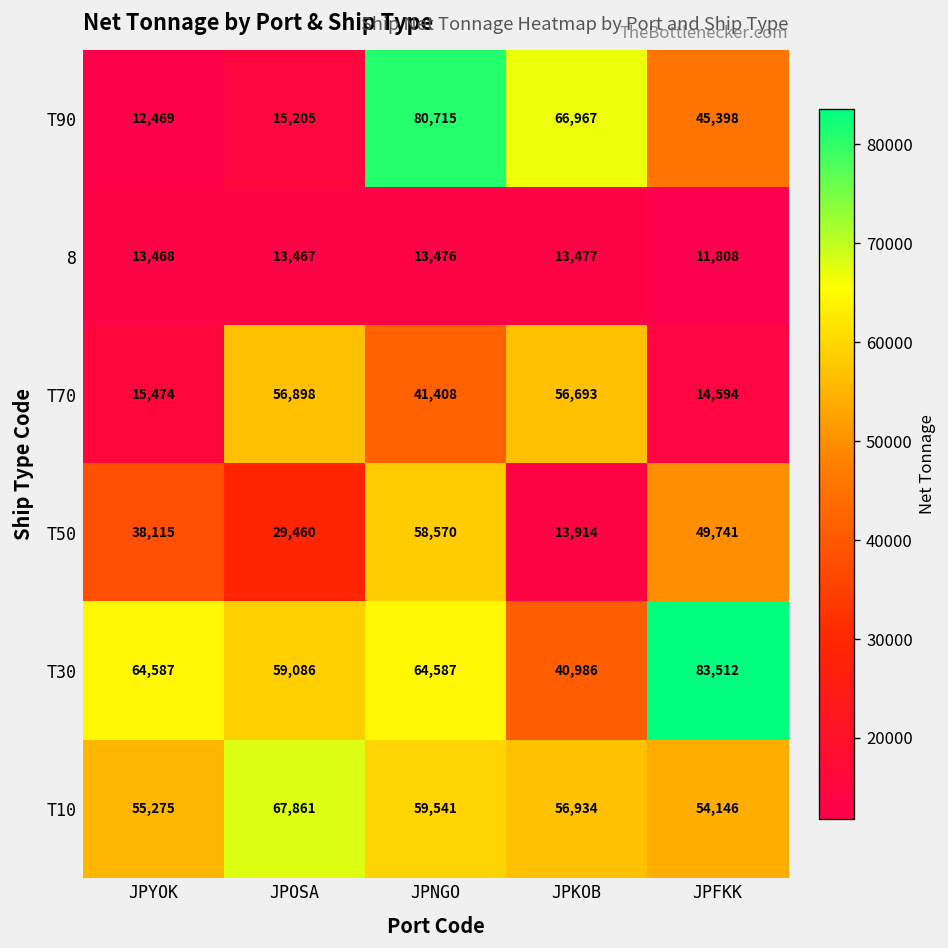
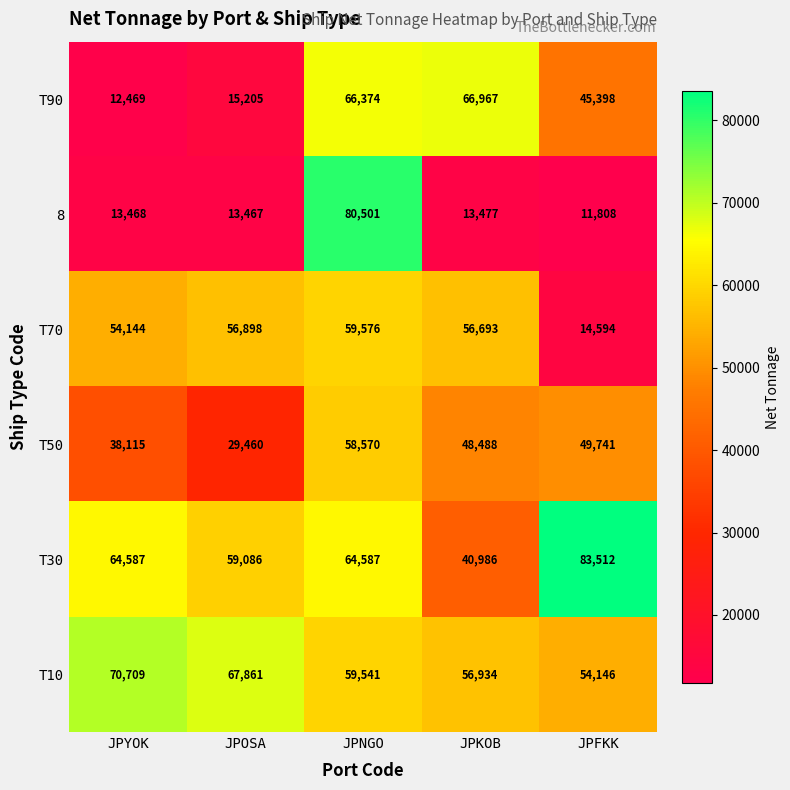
  {
    "T90": {
      "JPYOK": "12,469",
      "JPOSA": "15,205",
-     "JPNGO": "80,715",
+     "JPNGO": "66,374",
      "JPKOB": "66,967",
      "JPFKK": "45,398"
    },
    "8": {
      "JPYOK": "13,468",
      "JPOSA": "13,467",
-     "JPNGO": "13,476",
+     "JPNGO": "80,501",
      "JPKOB": "13,477",
      "JPFKK": "11,808"
    },
    "T70": {
-     "JPYOK": "15,474",
+     "JPYOK": "54,144",
      "JPOSA": "56,898",
-     "JPNGO": "41,408",
+     "JPNGO": "59,576",
      "JPKOB": "56,693",
      "JPFKK": "14,594"
    },
    "T50": {
      "JPYOK": "38,115",
      "JPOSA": "29,460",
      "JPNGO": "58,570",
-     "JPKOB": "13,914",
+     "JPKOB": "48,488",
      "JPFKK": "49,741"
    },
    "T30": {
      "JPYOK": "64,587",
      "JPOSA": "59,086",
      "JPNGO": "64,587",
      "JPKOB": "40,986",
      "JPFKK": "83,512"
    },
    "T10": {
-     "JPYOK": "55,275",
+     "JPYOK": "70,709",
      "JPOSA": "67,861",
      "JPNGO": "59,541",
      "JPKOB": "56,934",
      "JPFKK": "54,146"
    }
  }
